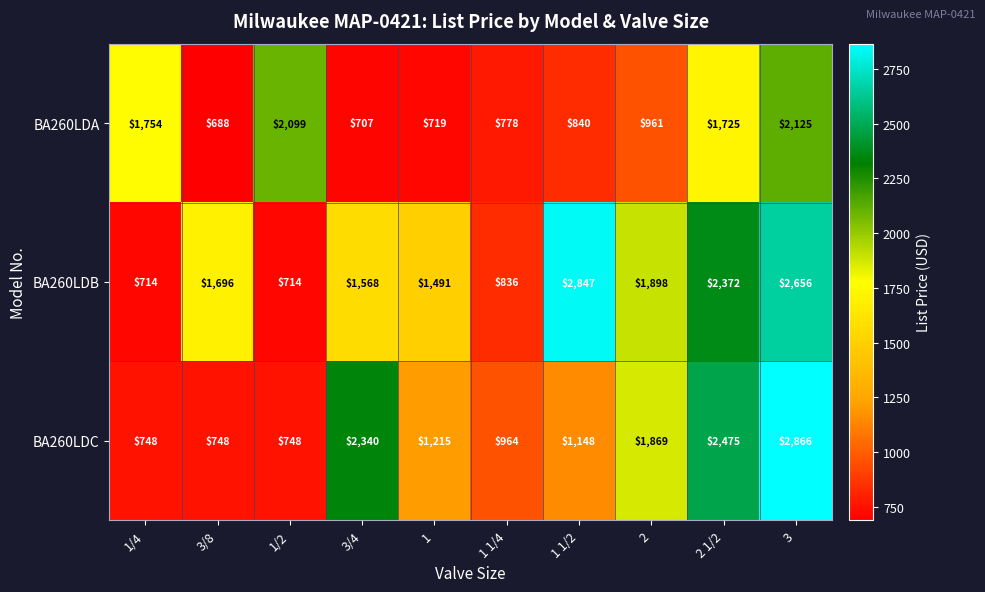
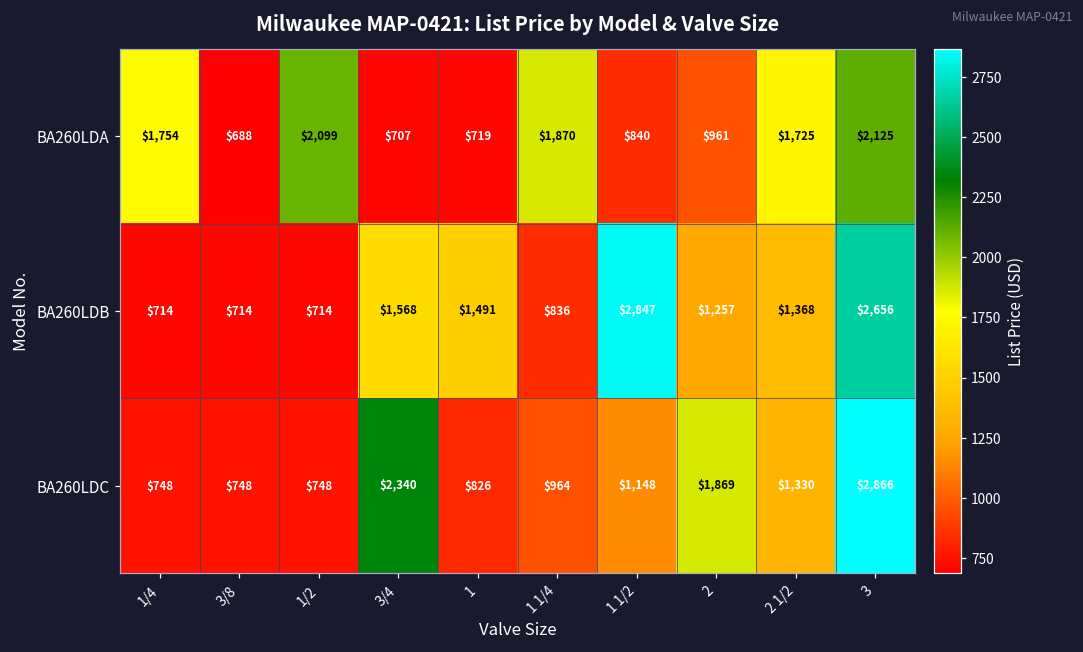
  {
    "BA260LDA": {
      "1/4": "$1,754",
      "3/8": "$688",
      "1/2": "$2,099",
      "3/4": "$707",
      "1": "$719",
-     "1 1/4": "$778",
+     "1 1/4": "$1,870",
      "1 1/2": "$840",
      "2": "$961",
      "2 1/2": "$1,725",
      "3": "$2,125"
    },
    "BA260LDB": {
      "1/4": "$714",
-     "3/8": "$1,696",
+     "3/8": "$714",
      "1/2": "$714",
      "3/4": "$1,568",
      "1": "$1,491",
      "1 1/4": "$836",
      "1 1/2": "$2,847",
-     "2": "$1,898",
-     "2 1/2": "$2,372",
+     "2": "$1,257",
+     "2 1/2": "$1,368",
      "3": "$2,656"
    },
    "BA260LDC": {
      "1/4": "$748",
      "3/8": "$748",
      "1/2": "$748",
      "3/4": "$2,340",
-     "1": "$1,215",
+     "1": "$826",
      "1 1/4": "$964",
      "1 1/2": "$1,148",
      "2": "$1,869",
-     "2 1/2": "$2,475",
+     "2 1/2": "$1,330",
      "3": "$2,866"
    }
  }
